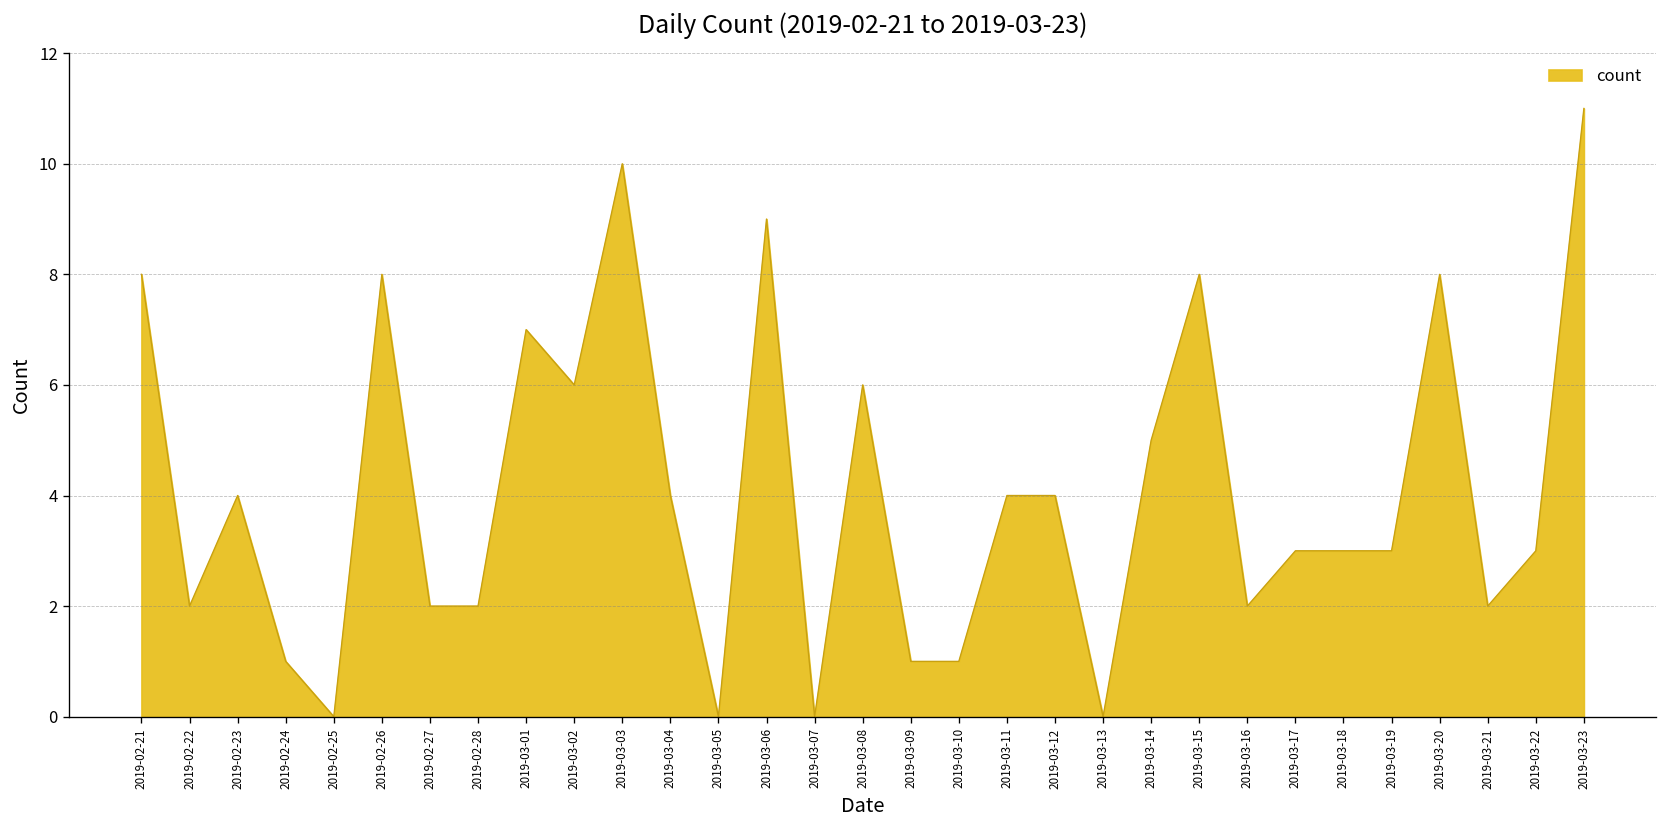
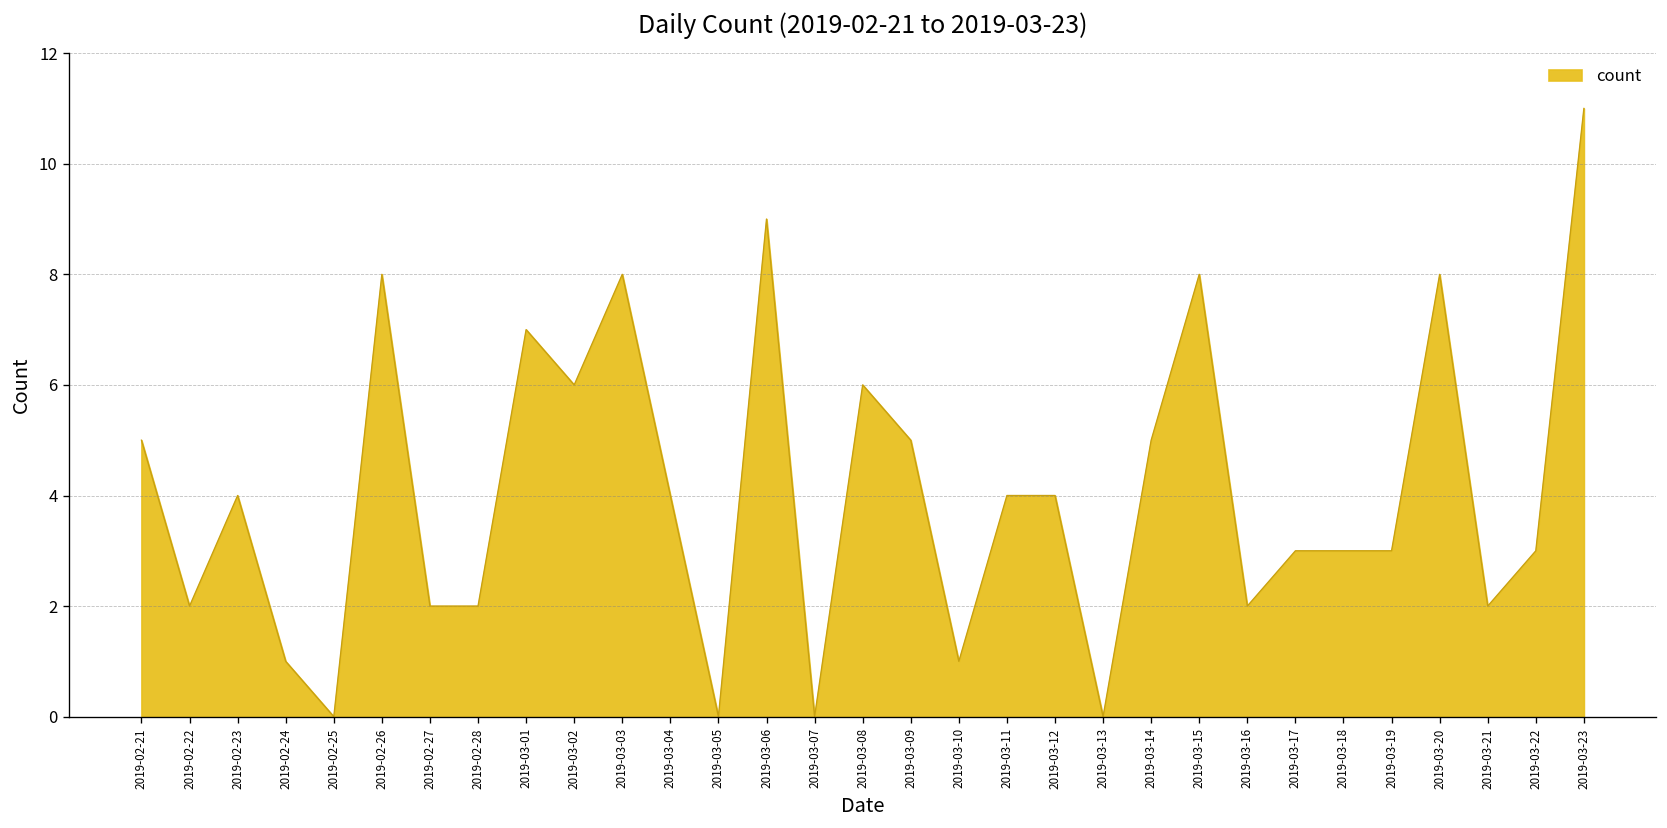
  {
-   "2019-02-21": 8,
+   "2019-02-21": 5,
    "2019-02-22": 2,
    "2019-02-23": 4,
    "2019-02-24": 1,
    "2019-02-25": 0,
    "2019-02-26": 8,
    "2019-02-27": 2,
    "2019-02-28": 2,
    "2019-03-01": 7,
    "2019-03-02": 6,
-   "2019-03-03": 10,
+   "2019-03-03": 8,
    "2019-03-04": 4,
    "2019-03-05": 0,
    "2019-03-06": 9,
    "2019-03-07": 0,
    "2019-03-08": 6,
-   "2019-03-09": 1,
+   "2019-03-09": 5,
    "2019-03-10": 1,
    "2019-03-11": 4,
    "2019-03-12": 4,
    "2019-03-13": 0,
    "2019-03-14": 5,
    "2019-03-15": 8,
    "2019-03-16": 2,
    "2019-03-17": 3,
    "2019-03-18": 3,
    "2019-03-19": 3,
    "2019-03-20": 8,
    "2019-03-21": 2,
    "2019-03-22": 3,
    "2019-03-23": 11
  }
